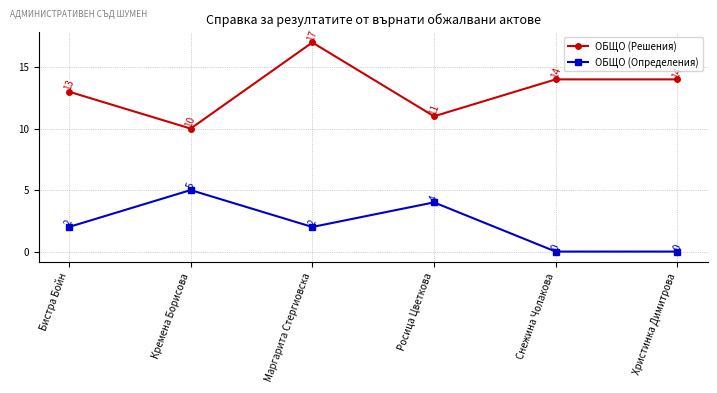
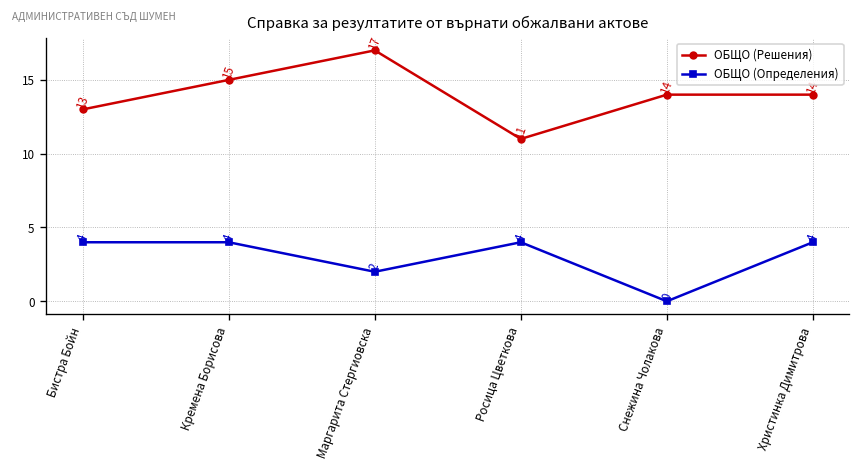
  {
    "ОБЩО (Решения)": {
      "Бистра Бойн": 13,
-     "Кремена Борисова": 10,
+     "Кремена Борисова": 15,
      "Маргарита Стергиовска": 17,
      "Росица Цветкова": 11,
      "Снежина Чолакова": 14
    },
    "ОБЩО (Определения)": {
-     "Бистра Бойн": 2,
-     "Кремена Борисова": 5,
+     "Бистра Бойн": 4,
+     "Кремена Борисова": 4,
      "Маргарита Стергиовска": 2,
      "Росица Цветкова": 4,
      "Снежина Чолакова": 0,
-     "Христинка Димитрова": 0
+     "Христинка Димитрова": 4
    }
  }
